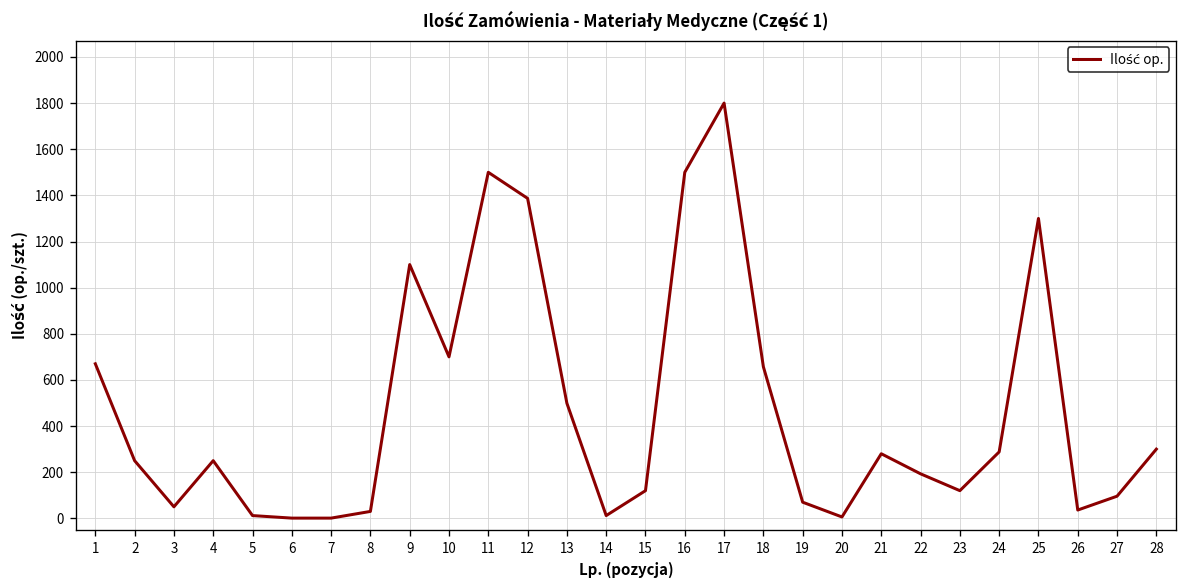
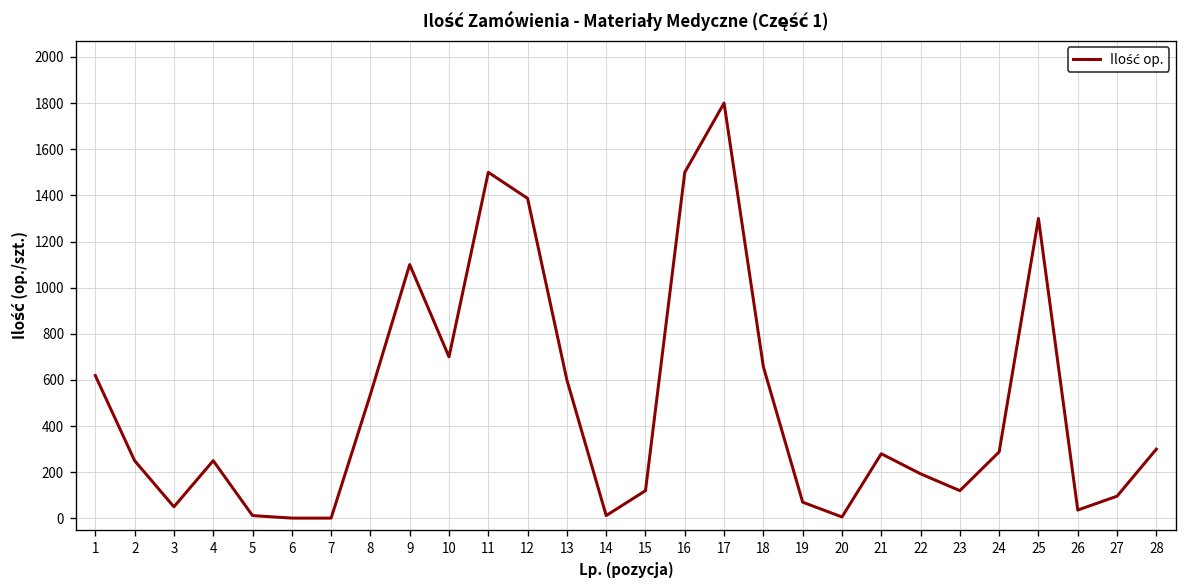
  {
-   "1": 670,
+   "1": 620,
    "2": 250,
    "3": 50,
    "4": 250,
    "5": 10,
    "6": 0,
    "7": 0,
-   "8": 30,
+   "8": 540,
    "9": 1100,
    "10": 700,
    "11": 1500,
    "12": 1390,
-   "13": 500,
+   "13": 600,
    "14": 10,
    "15": 120,
    "16": 1500,
    "17": 1800,
    "18": 660,
    "19": 70,
    "20": 10,
    "21": 280,
    "22": 190,
    "23": 120,
    "24": 290,
    "25": 1300,
    "26": 40,
    "27": 100,
    "28": 300
  }
